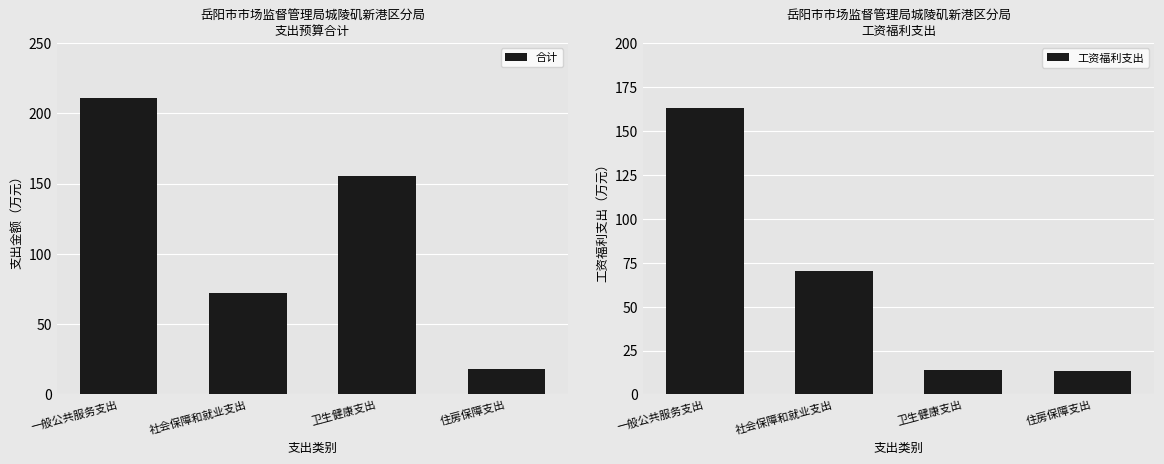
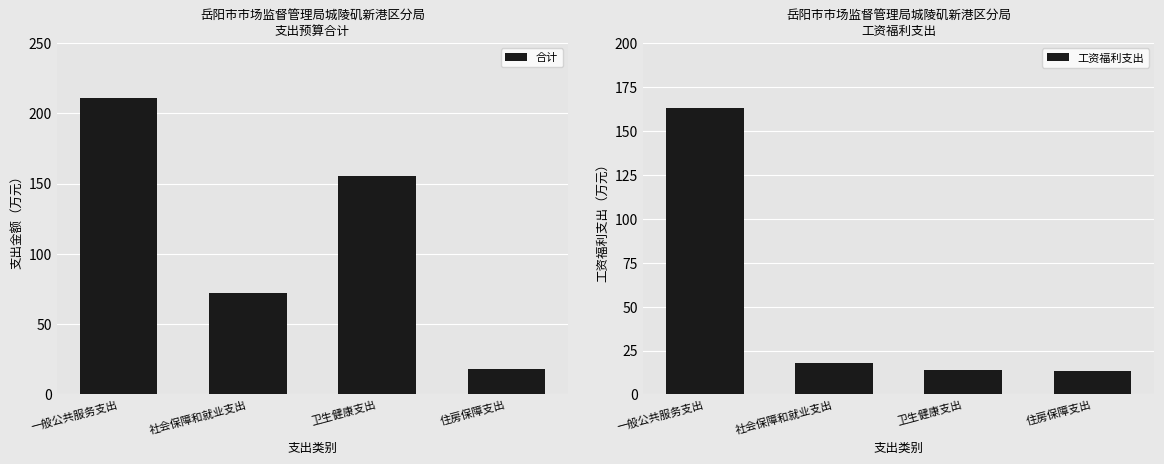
  {
    "岳阳市市场监督管理局城陵矶新港区分局 支出预算合计": {
      "一般公共服务支出": 211,
      "社会保障和就业支出": 72,
      "卫生健康支出": 155,
      "住房保障支出": 18
    },
    "岳阳市市场监督管理局城陵矶新港区分局 工资福利支出": {
      "一般公共服务支出": 163,
-     "社会保障和就业支出": 70,
+     "社会保障和就业支出": 18,
      "卫生健康支出": 14,
      "住房保障支出": 13
    }
  }
